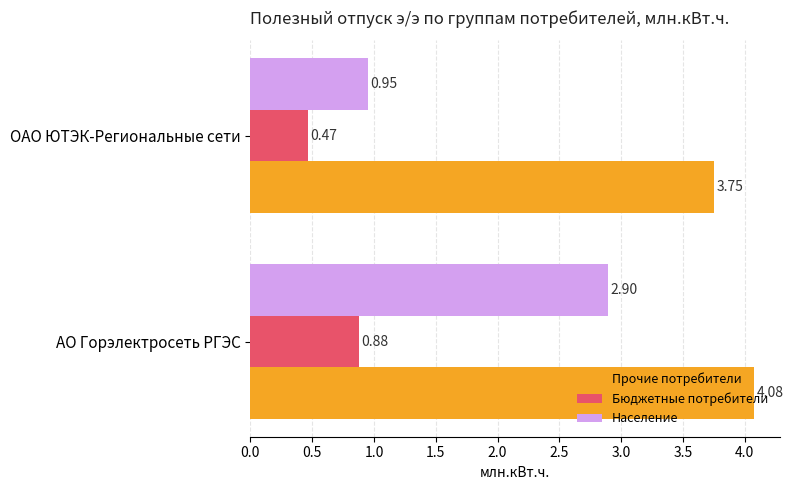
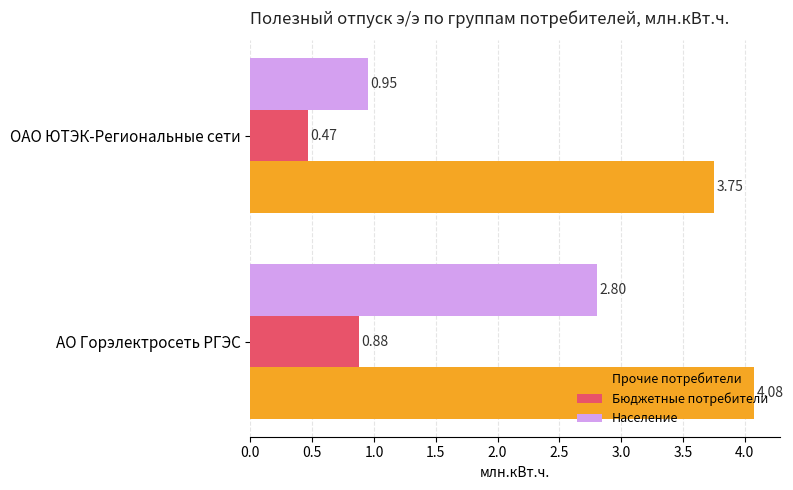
  {
    "Прочие потребители": {
      "ОАО ЮТЭК-Региональные сети": 3.75,
      "АО Горэлектросеть РГЭС": 4.08
    },
    "Бюджетные потребители": {
      "ОАО ЮТЭК-Региональные сети": 0.47,
      "АО Горэлектросеть РГЭС": 0.88
    },
    "Население": {
      "ОАО ЮТЭК-Региональные сети": 0.95,
-     "АО Горэлектросеть РГЭС": 2.90
+     "АО Горэлектросеть РГЭС": 2.80
    }
  }
